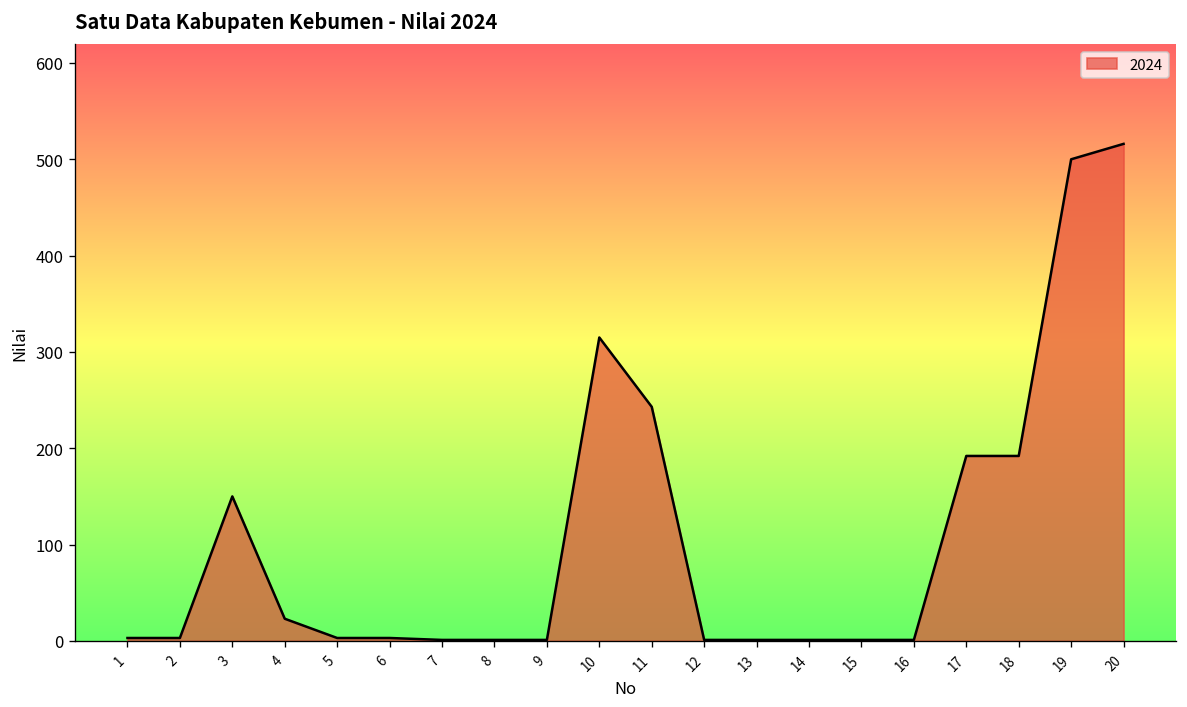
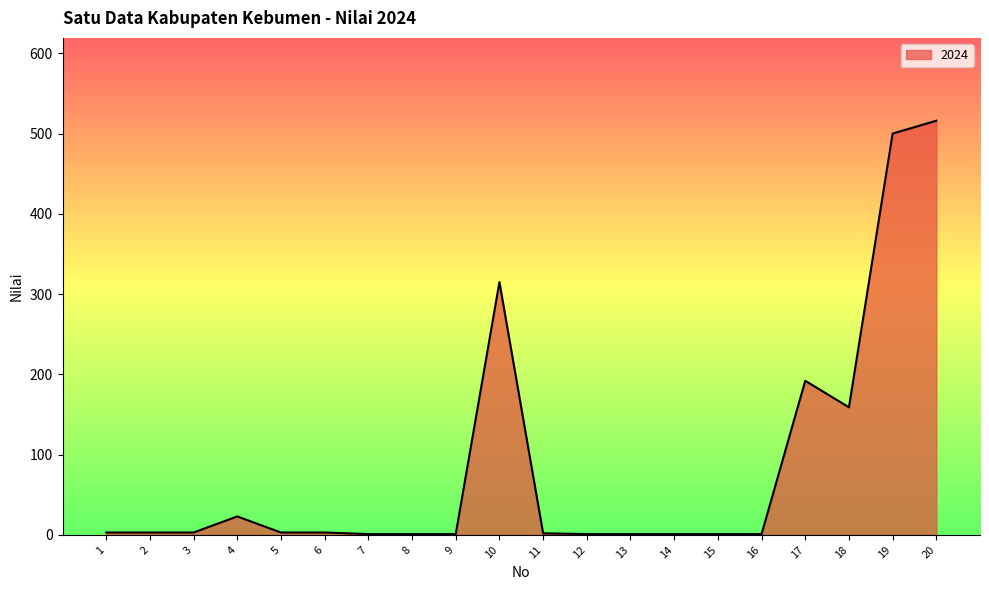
  {
    "1": 0,
    "2": 0,
-   "3": 150,
+   "3": 0,
    "4": 20,
    "5": 0,
    "6": 0,
    "7": 0,
    "8": 0,
    "9": 0,
    "10": 320,
-   "11": 240,
+   "11": 0,
    "12": 0,
    "13": 0,
    "14": 0,
    "15": 0,
    "16": 0,
    "17": 190,
-   "18": 190,
+   "18": 160,
    "19": 500,
    "20": 520
  }
